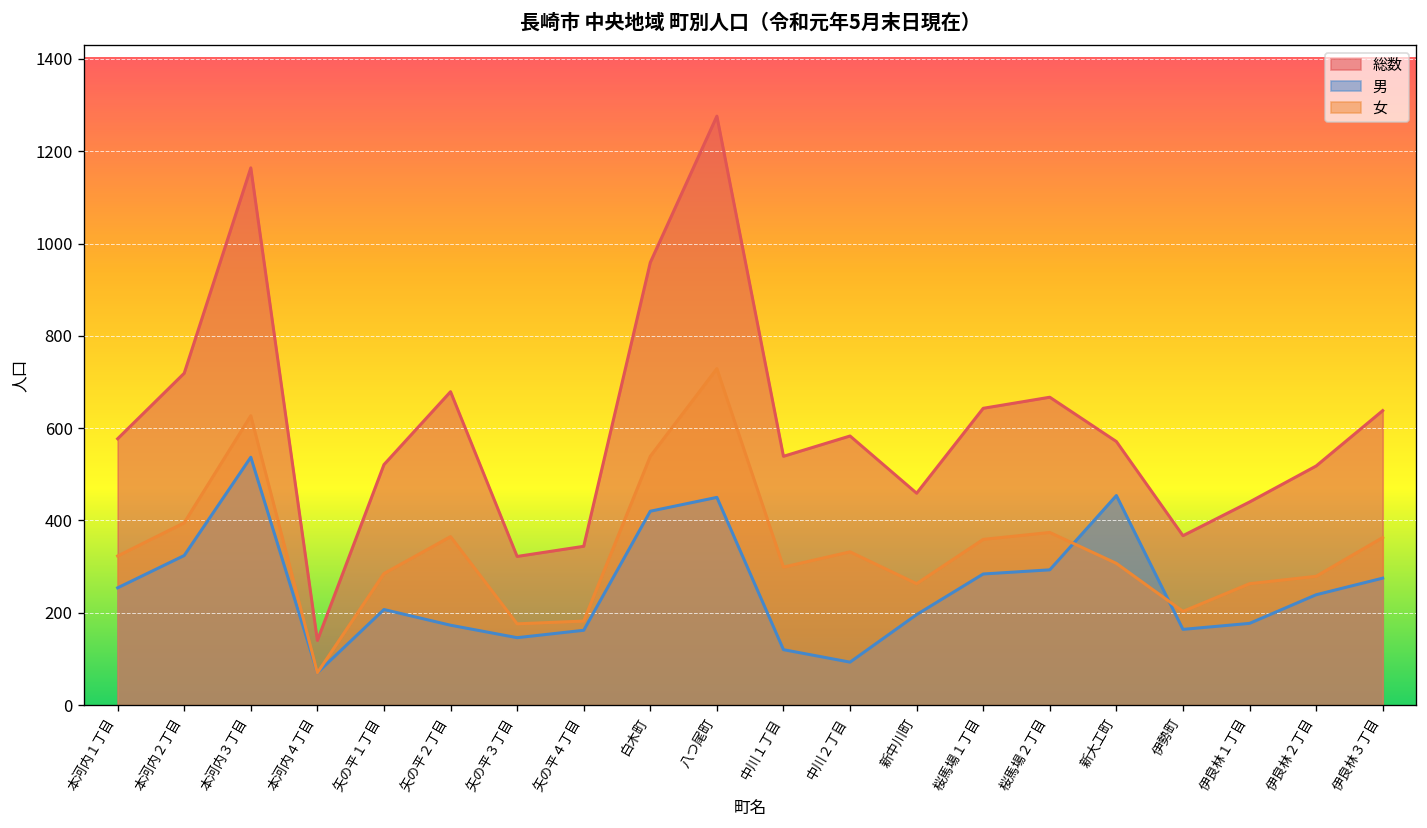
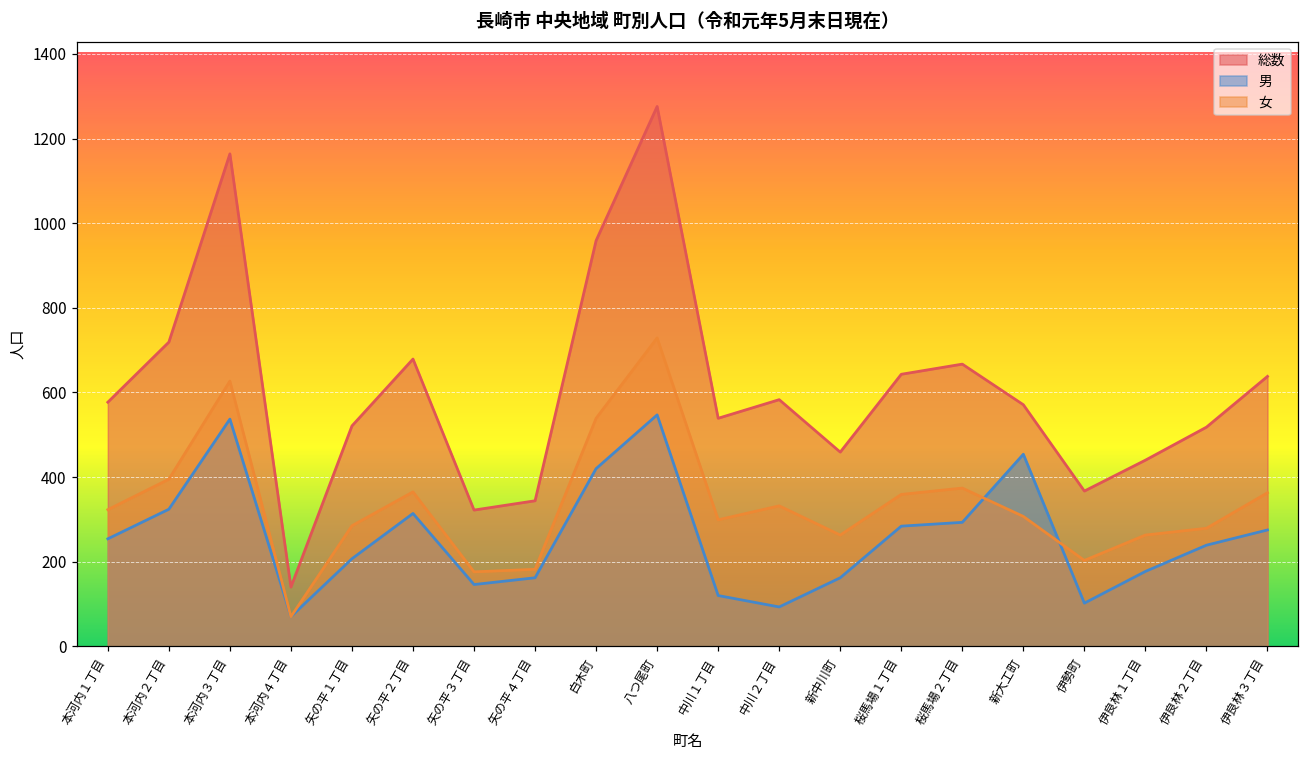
  {
    "男": {
      "本河内１丁目": 250,
      "本河内２丁目": 320,
      "本河内３丁目": 540,
      "矢の平１丁目": 210,
-     "矢の平２丁目": 170,
+     "矢の平２丁目": 310,
      "矢の平３丁目": 150,
      "矢の平４丁目": 160,
      "白木町": 420,
-     "八つ尾町": 450,
+     "八つ尾町": 550,
      "中川１丁目": 120,
      "中川２丁目": 90,
-     "新中川町": 200,
+     "新中川町": 160,
      "桜馬場１丁目": 280,
      "桜馬場２丁目": 290,
      "新大工町": 450,
-     "伊勢町": 160,
+     "伊勢町": 100,
      "伊良林１丁目": 180,
      "伊良林２丁目": 240,
      "伊良林３丁目": 280
    }
  }
